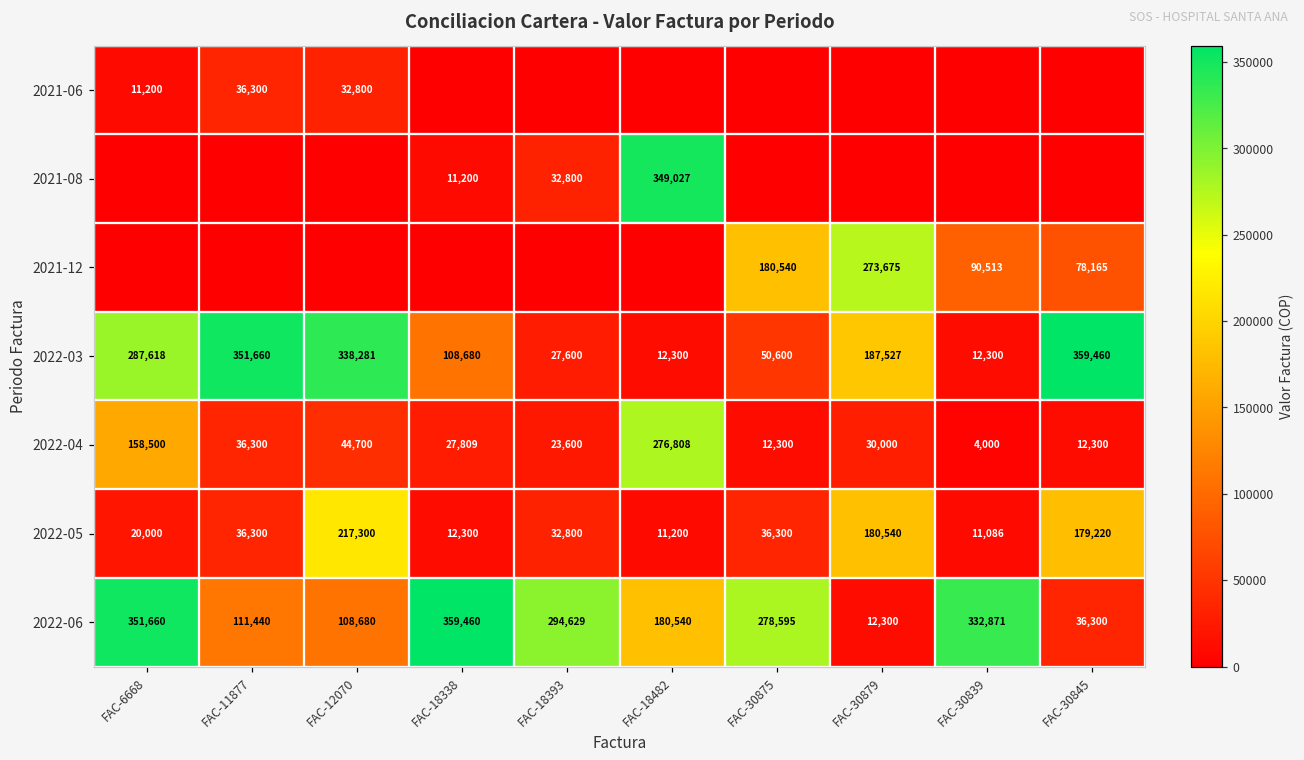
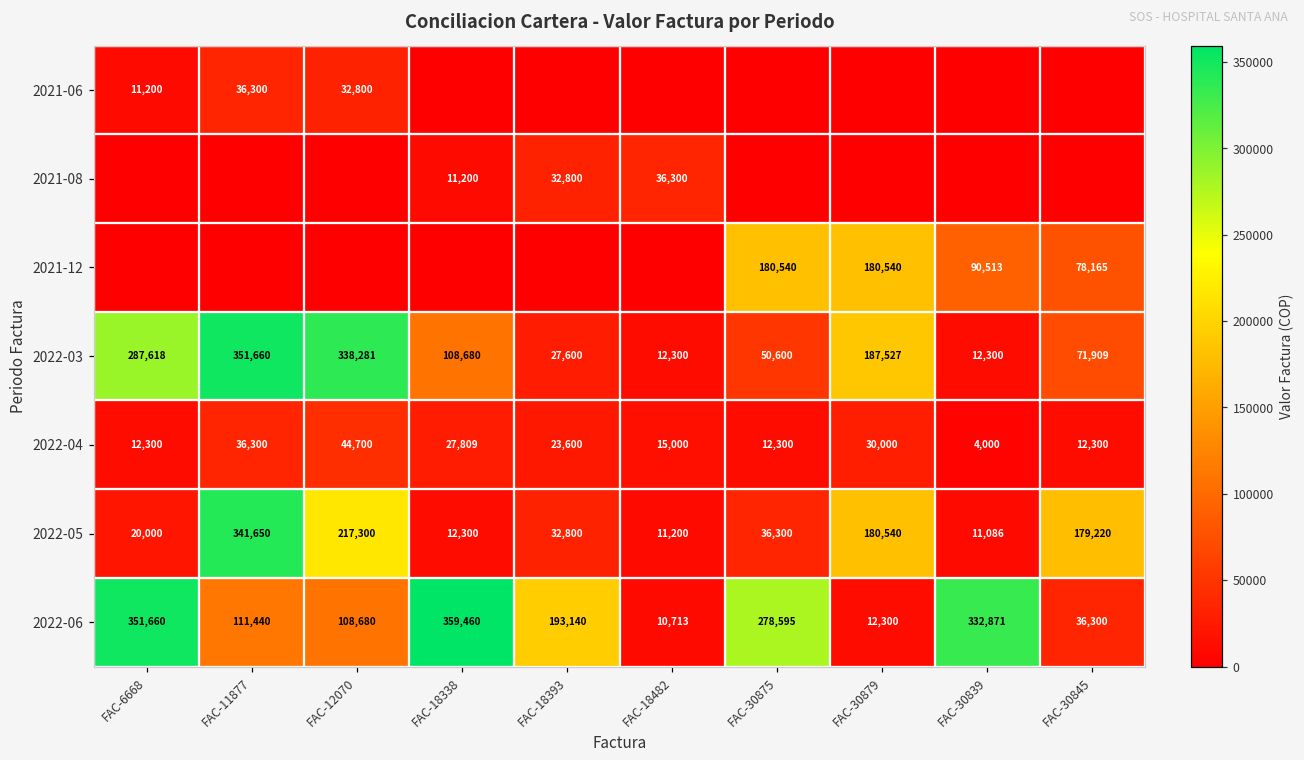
  {
    "2021-06": {
      "FAC-6668": "11,200",
      "FAC-11877": "36,300",
      "FAC-12070": "32,800"
    },
    "2021-08": {
      "FAC-18338": "11,200",
      "FAC-18393": "32,800",
-     "FAC-18482": "349,027"
+     "FAC-18482": "36,300"
    },
    "2021-12": {
      "FAC-30875": "180,540",
-     "FAC-30879": "273,675",
+     "FAC-30879": "180,540",
      "FAC-30839": "90,513",
      "FAC-30845": "78,165"
    },
    "2022-03": {
      "FAC-6668": "287,618",
      "FAC-11877": "351,660",
      "FAC-12070": "338,281",
      "FAC-18338": "108,680",
      "FAC-18393": "27,600",
      "FAC-18482": "12,300",
      "FAC-30875": "50,600",
      "FAC-30879": "187,527",
      "FAC-30839": "12,300",
-     "FAC-30845": "359,460"
+     "FAC-30845": "71,909"
    },
    "2022-04": {
-     "FAC-6668": "158,500",
+     "FAC-6668": "12,300",
      "FAC-11877": "36,300",
      "FAC-12070": "44,700",
      "FAC-18338": "27,809",
      "FAC-18393": "23,600",
-     "FAC-18482": "276,808",
+     "FAC-18482": "15,000",
      "FAC-30875": "12,300",
      "FAC-30879": "30,000",
      "FAC-30839": "4,000",
      "FAC-30845": "12,300"
    },
    "2022-05": {
      "FAC-6668": "20,000",
-     "FAC-11877": "36,300",
+     "FAC-11877": "341,650",
      "FAC-12070": "217,300",
      "FAC-18338": "12,300",
      "FAC-18393": "32,800",
      "FAC-18482": "11,200",
      "FAC-30875": "36,300",
      "FAC-30879": "180,540",
      "FAC-30839": "11,086",
      "FAC-30845": "179,220"
    },
    "2022-06": {
      "FAC-6668": "351,660",
      "FAC-11877": "111,440",
      "FAC-12070": "108,680",
      "FAC-18338": "359,460",
-     "FAC-18393": "294,629",
-     "FAC-18482": "180,540",
+     "FAC-18393": "193,140",
+     "FAC-18482": "10,713",
      "FAC-30875": "278,595",
      "FAC-30879": "12,300",
      "FAC-30839": "332,871",
      "FAC-30845": "36,300"
    }
  }
